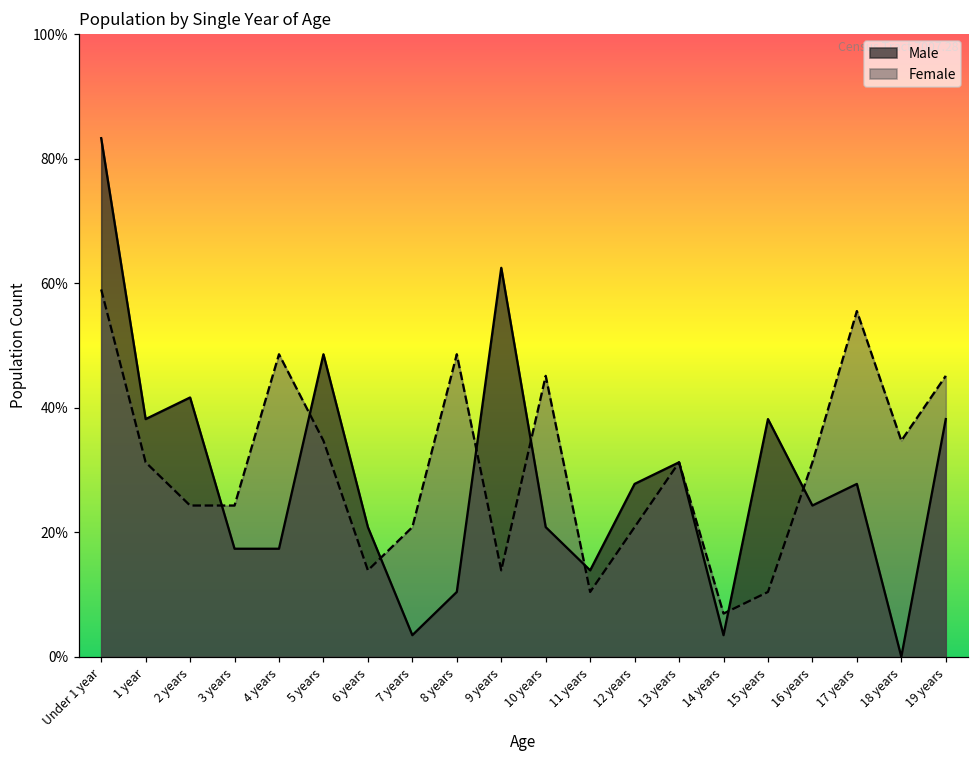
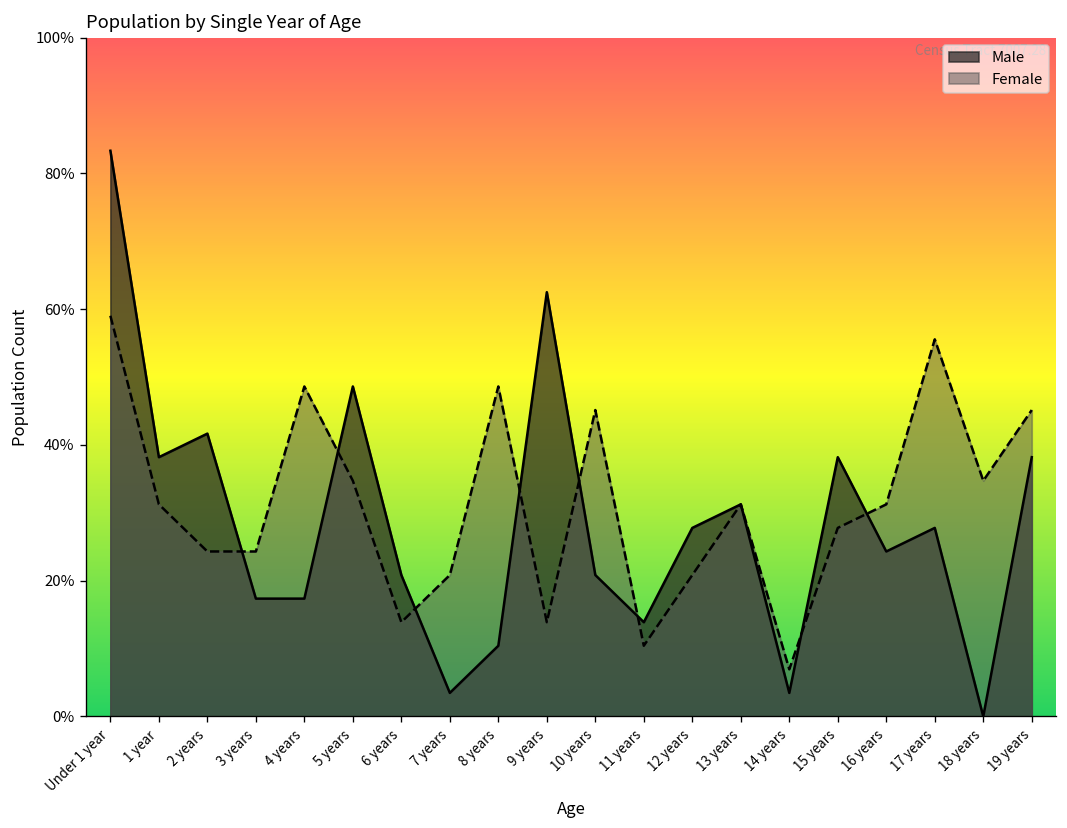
  {
    "Male": {
      "Under 1 year": "83%",
      "1 year": "38%",
      "2 years": "42%",
      "3 years": "17%",
      "4 years": "17%",
      "5 years": "49%",
      "6 years": "21%",
      "7 years": "3%",
      "8 years": "10%",
      "9 years": "63%",
      "10 years": "21%",
      "11 years": "14%",
      "12 years": "28%",
      "14 years": "3%",
      "15 years": "38%",
      "16 years": "24%",
      "17 years": "28%",
      "18 years": "0%",
      "19 years": "38%"
    },
    "Female": {
      "Under 1 year": "59%",
      "1 year": "31%",
      "2 years": "24%",
      "3 years": "24%",
      "4 years": "49%",
      "5 years": "35%",
      "6 years": "14%",
      "7 years": "21%",
      "8 years": "49%",
      "9 years": "14%",
      "10 years": "45%",
      "11 years": "10%",
      "12 years": "21%",
      "14 years": "7%",
-     "15 years": "10%",
+     "15 years": "28%",
      "16 years": "31%",
      "17 years": "56%",
      "18 years": "35%",
      "19 years": "45%"
    }
  }
